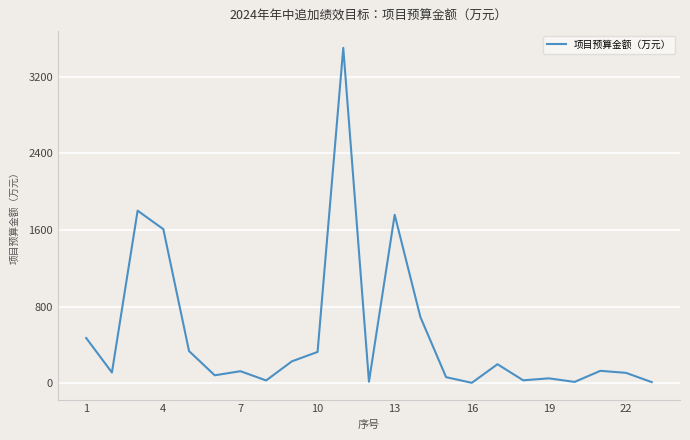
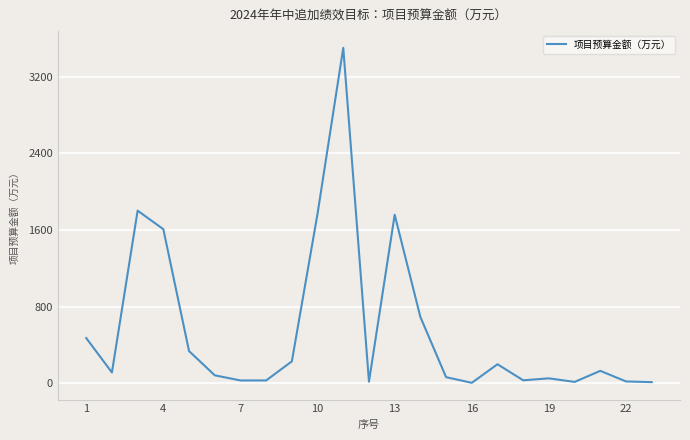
  {
    "1": 500,
    "4": 1600,
-   "7": 100,
-   "10": 300,
+   "7": 0,
+   "10": 1800,
    "13": 1800,
    "16": 0,
    "19": 100,
-   "22": 100
+   "22": 0
  }
